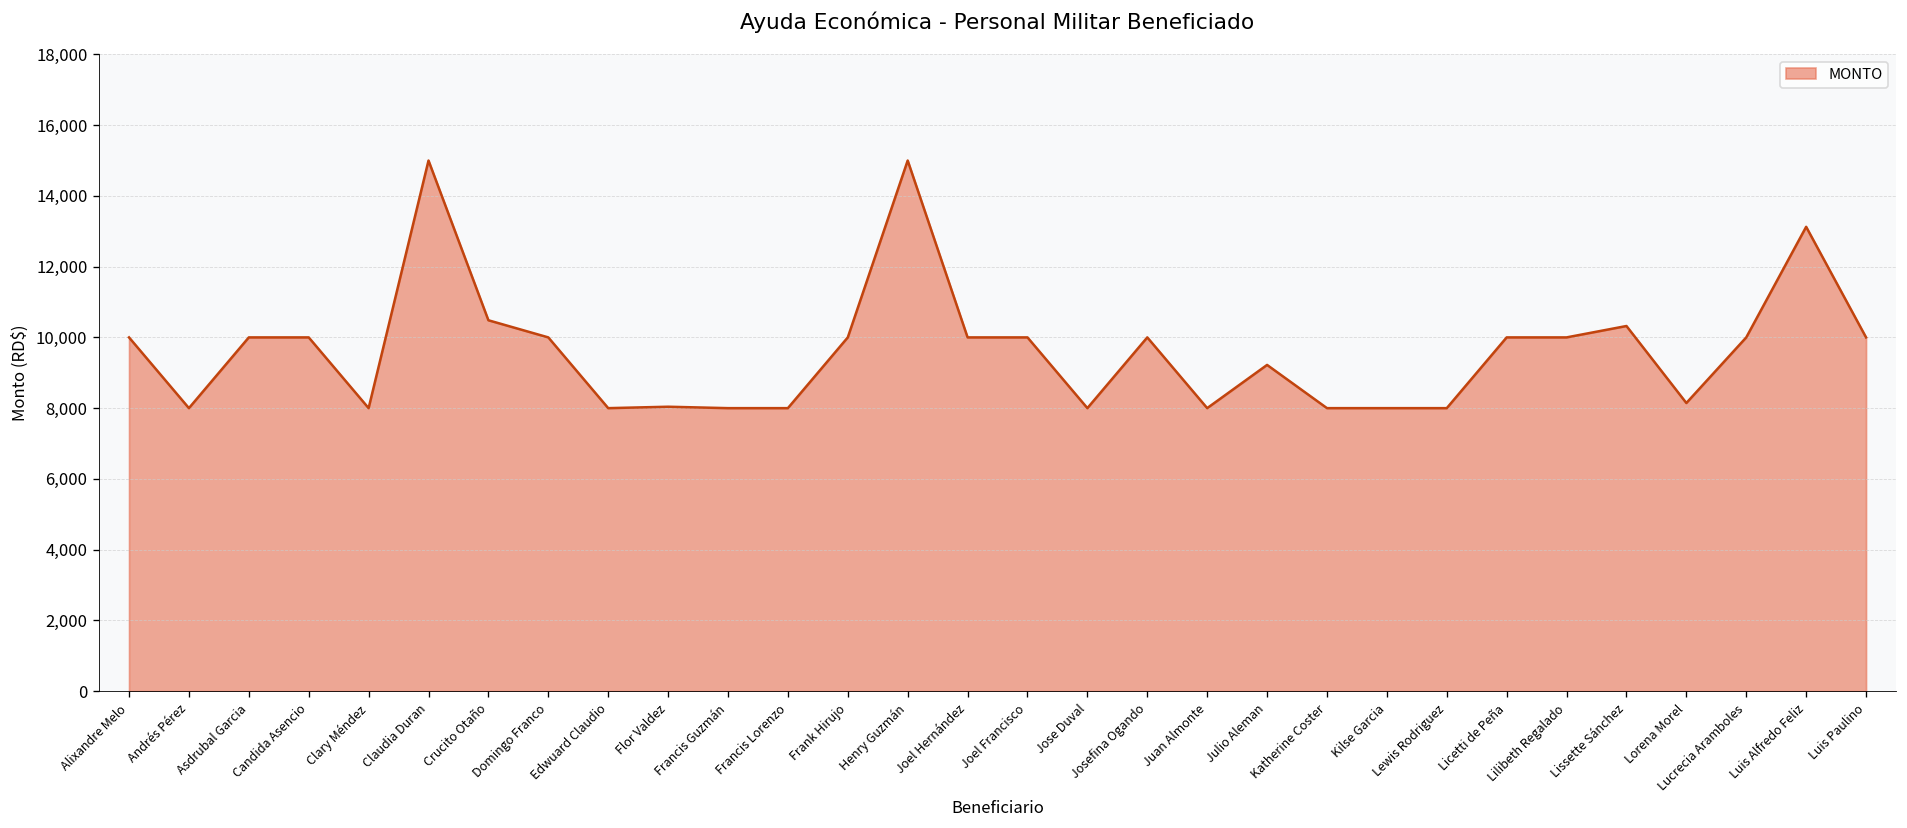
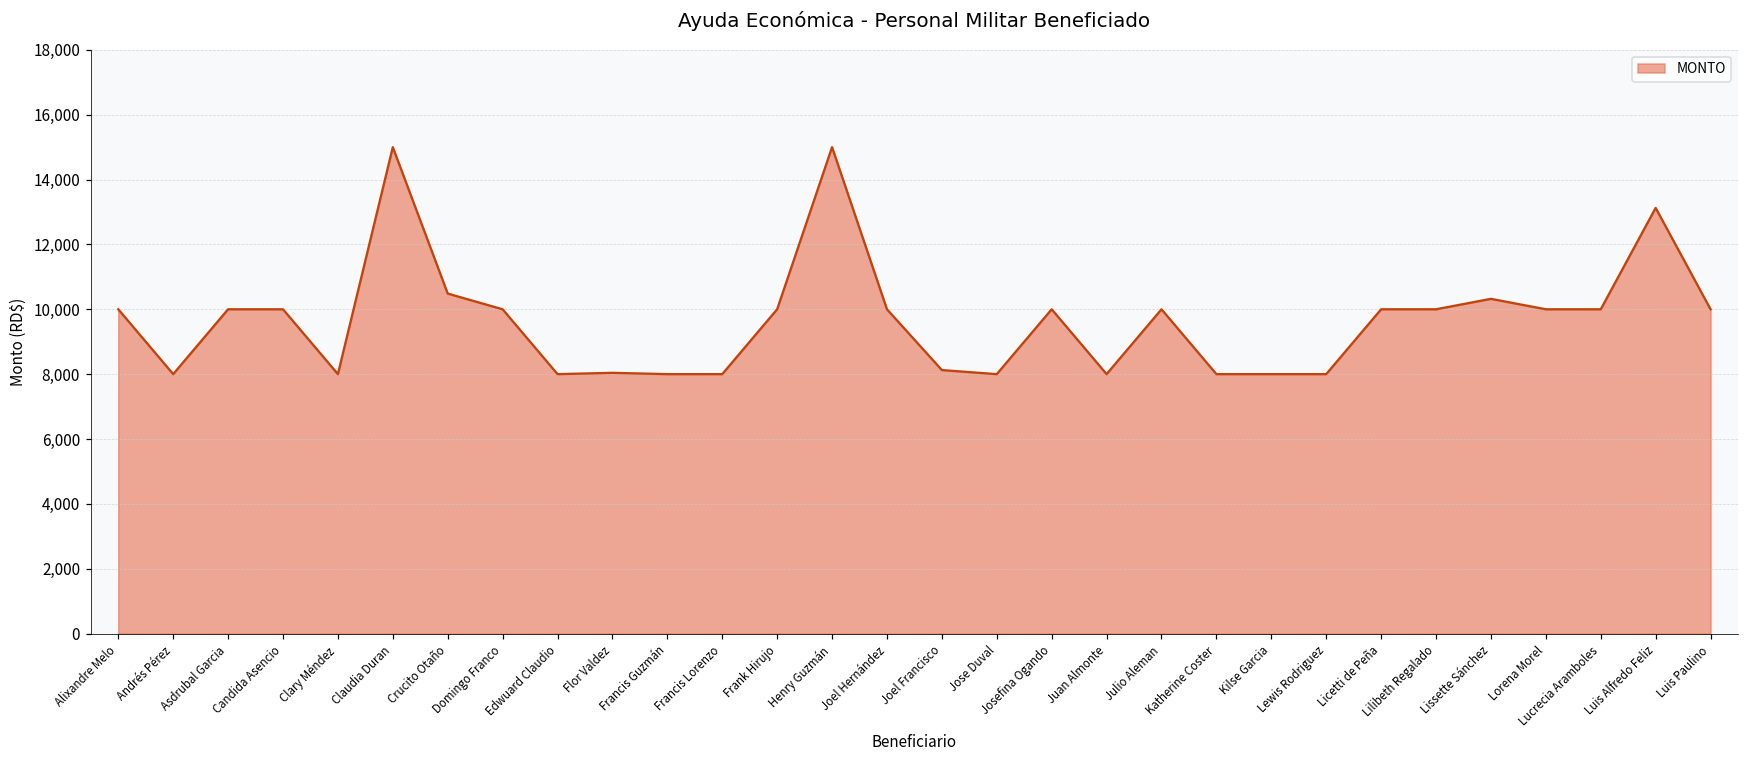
  {
    "Alixandre Melo": "10,000",
    "Andrés Pérez": "8,000",
    "Asdrubal Garcia": "10,000",
    "Candida Asencio": "10,000",
    "Clary Méndez": "8,000",
    "Claudia Duran": "15,000",
    "Crucito Otaño": "10,500",
    "Domingo Franco": "10,000",
    "Edwuard Claudio": "8,000",
    "Flor Valdez": "8,000",
    "Francis Guzmán": "8,000",
    "Francis Lorenzo": "8,000",
    "Frank Hirujo": "10,000",
    "Henry Guzmán": "15,000",
    "Joel Hernández": "10,000",
-   "Joel Francisco": "10,000",
+   "Joel Francisco": "8,100",
    "Jose Duval": "8,000",
    "Josefina Ogando": "10,000",
    "Juan Almonte": "8,000",
-   "Julio Aleman": "9,200",
+   "Julio Aleman": "10,000",
    "Katherine Coster": "8,000",
    "Kilse Garcia": "8,000",
    "Lewis Rodriguez": "8,000",
    "Licetti de Peña": "10,000",
    "Lilibeth Regalado": "10,000",
    "Lissette Sánchez": "10,300",
-   "Lorena Morel": "8,100",
+   "Lorena Morel": "10,000",
    "Lucrecia Aramboles": "10,000",
    "Luis Alfredo Feliz": "13,100",
    "Luis Paulino": "10,000"
  }
